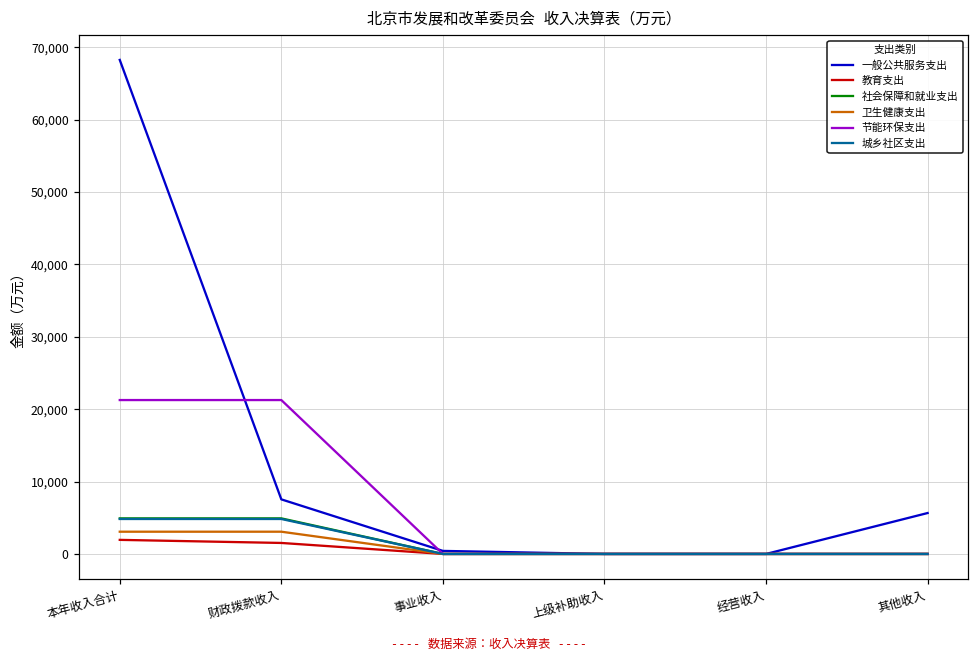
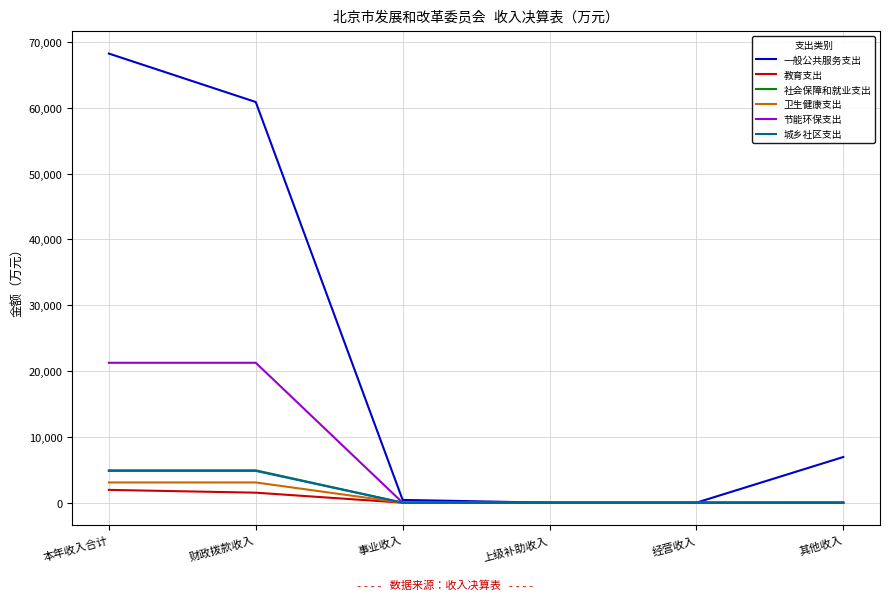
  {
    "一般公共服务支出": {
      "本年收入合计": "68,000",
-     "财政拨款收入": "8,000",
+     "财政拨款收入": "61,000",
      "事业收入": "0",
-     "其他收入": "6,000"
+     "其他收入": "7,000"
    },
    "教育支出": {
      "本年收入合计": "2,000",
      "财政拨款收入": "2,000"
    },
    "卫生健康支出": {
      "本年收入合计": "3,000",
      "财政拨款收入": "3,000"
    },
    "节能环保支出": {
      "本年收入合计": "21,000",
      "财政拨款收入": "21,000"
    }
  }
